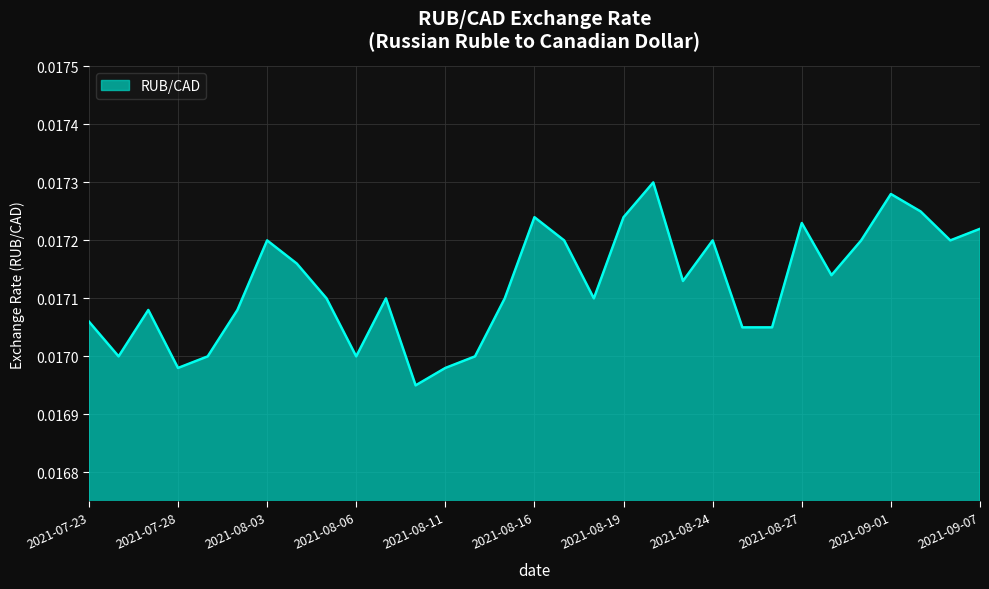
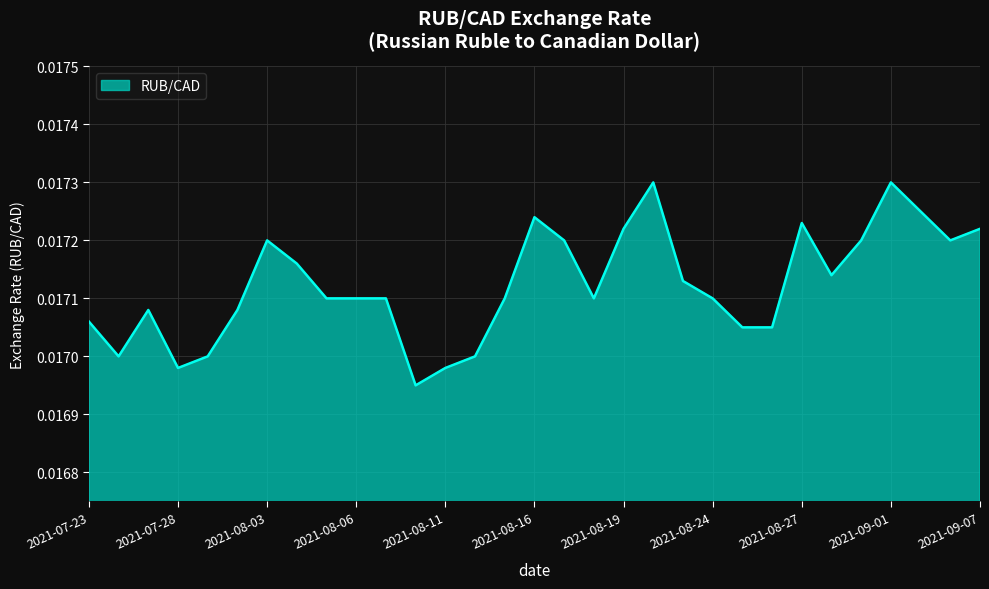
  {
    "2021-07-23": 0.01706,
    "2021-07-28": 0.01698,
    "2021-08-03": 0.01720,
-   "2021-08-06": 0.0170,
+   "2021-08-06": 0.0171,
    "2021-08-11": 0.01698,
    "2021-08-16": 0.01724,
-   "2021-08-19": 0.01724,
-   "2021-08-24": 0.0172,
+   "2021-08-19": 0.01722,
+   "2021-08-24": 0.0171,
    "2021-08-27": 0.01723,
-   "2021-09-01": 0.01728,
+   "2021-09-01": 0.01730,
    "2021-09-07": 0.01722
  }
